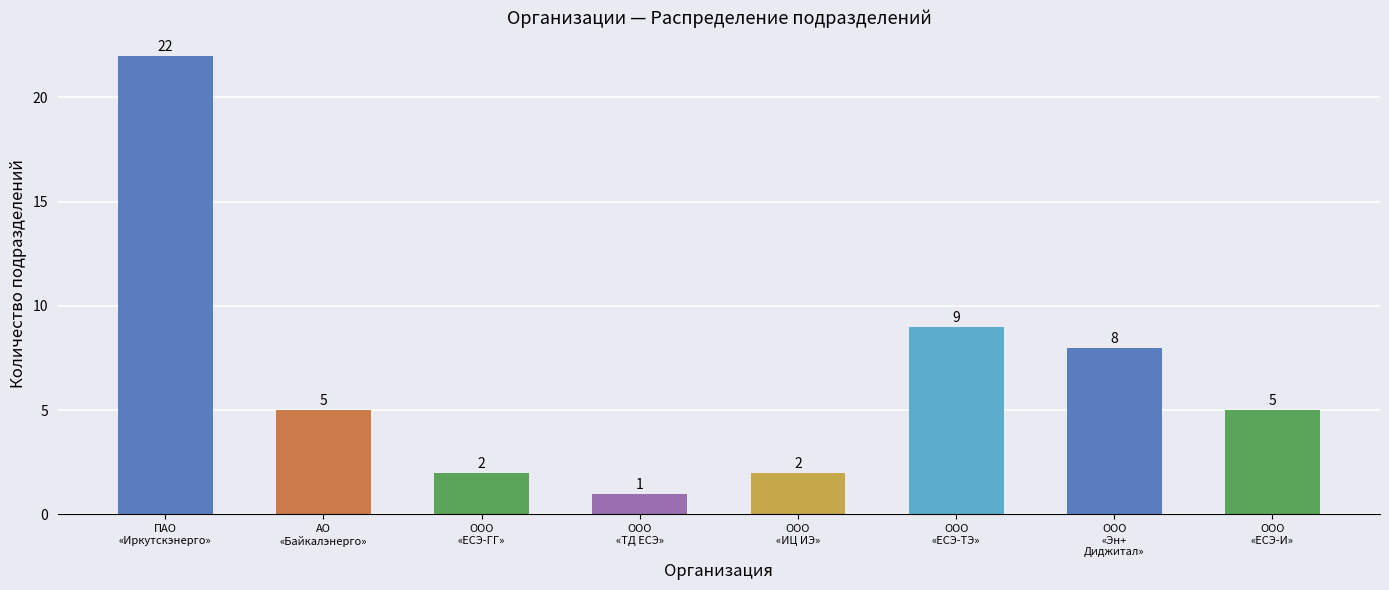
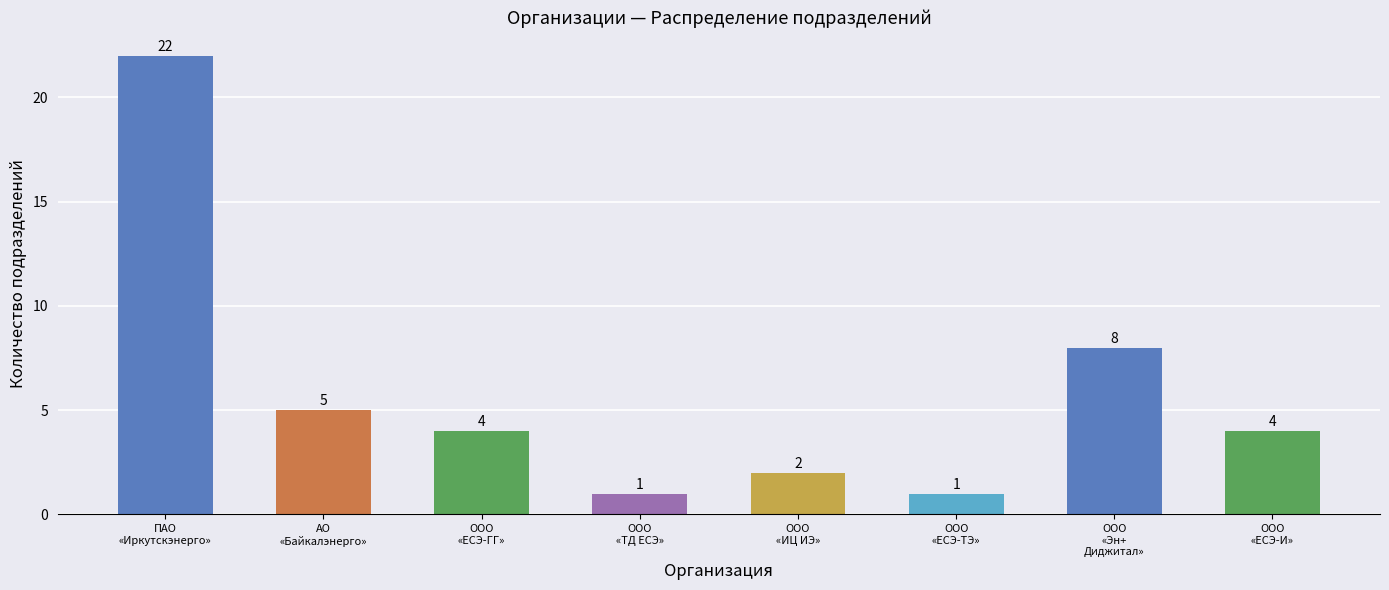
  {
    "ПАО «Иркутскэнерго»": 22,
    "АО «Байкалэнерго»": 5,
-   "ООО «ЕСЭ-ГГ»": 2,
+   "ООО «ЕСЭ-ГГ»": 4,
    "ООО «ТД ЕСЭ»": 1,
    "ООО «ИЦ ИЭ»": 2,
-   "ООО «ЕСЭ-ТЭ»": 9,
+   "ООО «ЕСЭ-ТЭ»": 1,
    "ООО «Эн+ Диджитал»": 8,
-   "ООО «ЕСЭ-И»": 5
+   "ООО «ЕСЭ-И»": 4
  }
